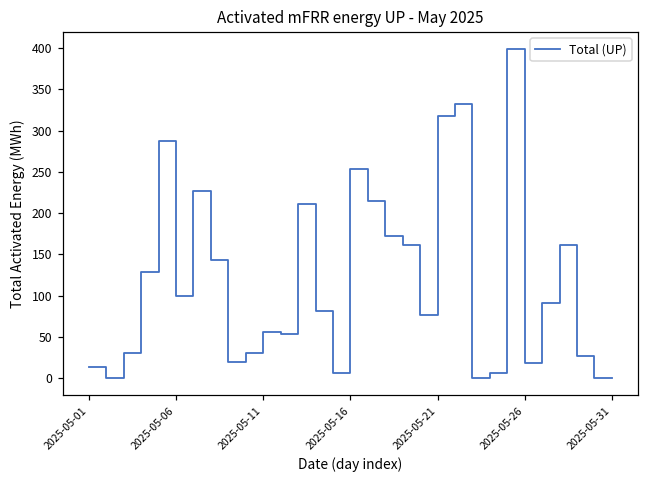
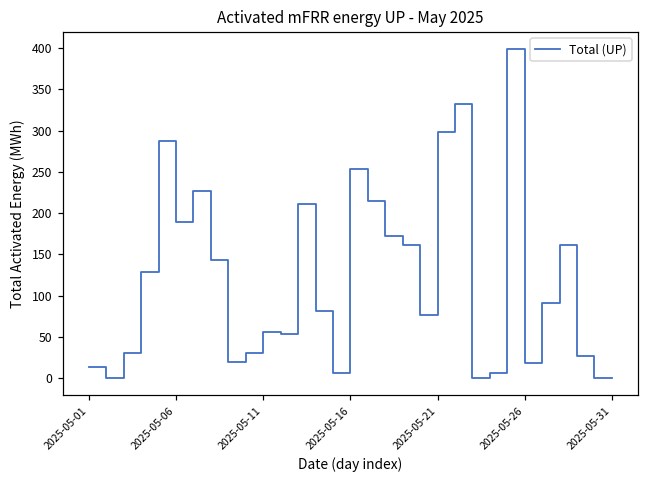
  {
    "2025-05-01": 10,
-   "2025-05-06": 100,
+   "2025-05-06": 190,
    "2025-05-11": 60,
    "2025-05-16": 250,
-   "2025-05-21": 320,
+   "2025-05-21": 300,
    "2025-05-26": 20,
    "2025-05-31": 0
  }
